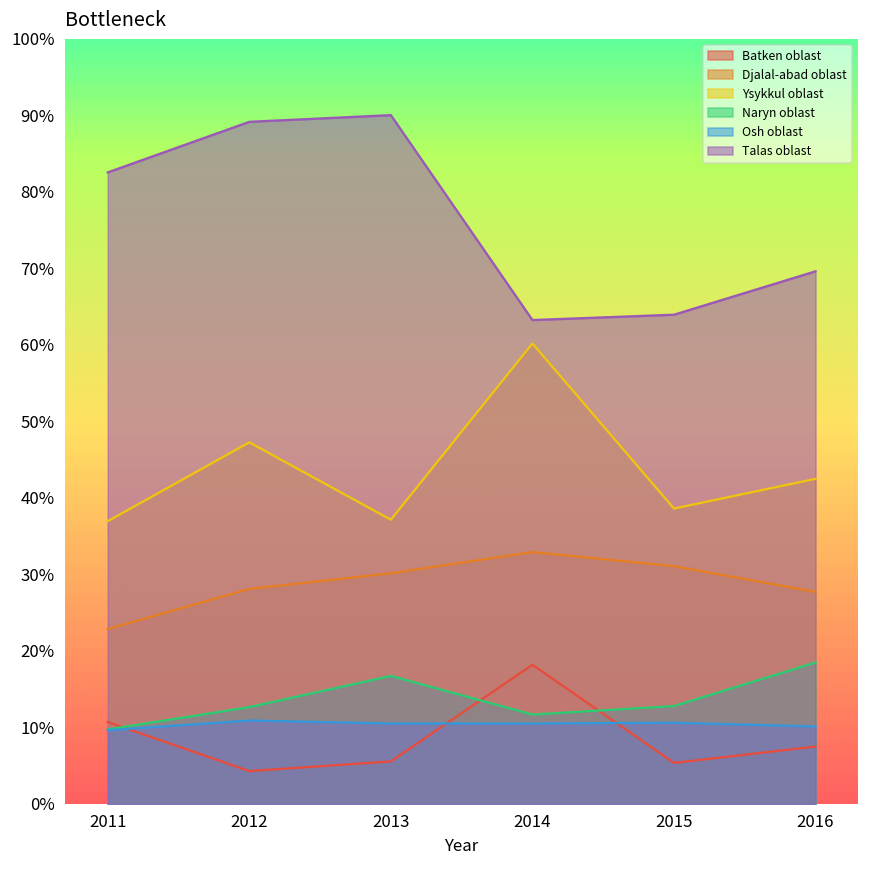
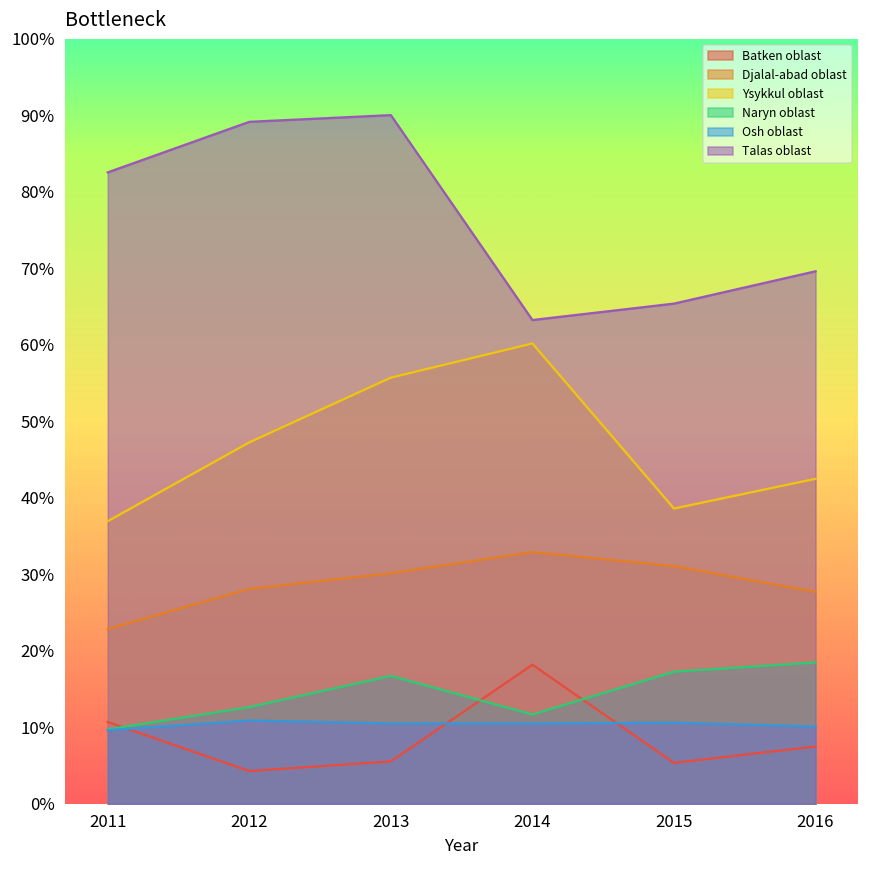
  {
    "Ysykkul oblast": {
      "2011": "37%",
      "2012": "47%",
-     "2013": "37%",
+     "2013": "56%",
      "2014": "60%",
      "2015": "39%",
      "2016": "42%"
    },
    "Naryn oblast": {
      "2012": "13%",
      "2013": "17%",
      "2014": "12%",
-     "2015": "13%",
+     "2015": "17%",
      "2016": "18%"
    },
    "Osh oblast": {
      "2012": "11%",
      "2013": "10%",
      "2014": "10%",
      "2015": "11%",
      "2016": "10%"
    },
    "Talas oblast": {
      "2011": "83%",
      "2012": "89%",
      "2013": "90%",
      "2014": "63%",
-     "2015": "64%",
+     "2015": "65%",
      "2016": "70%"
    }
  }
